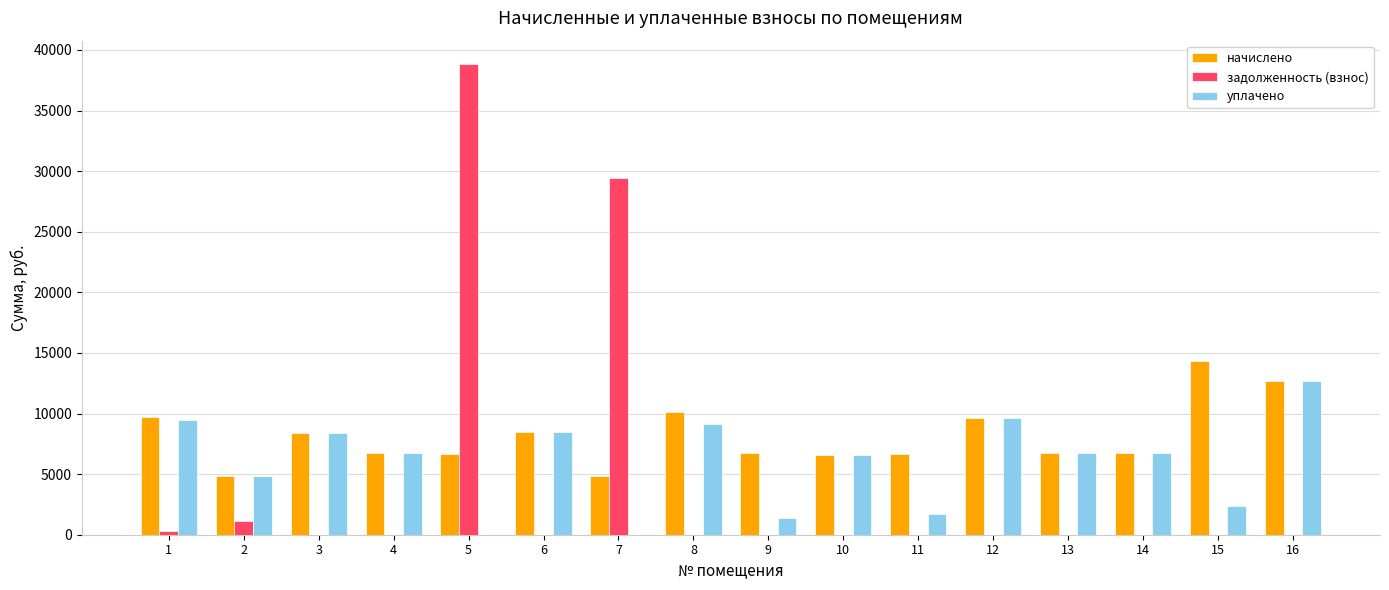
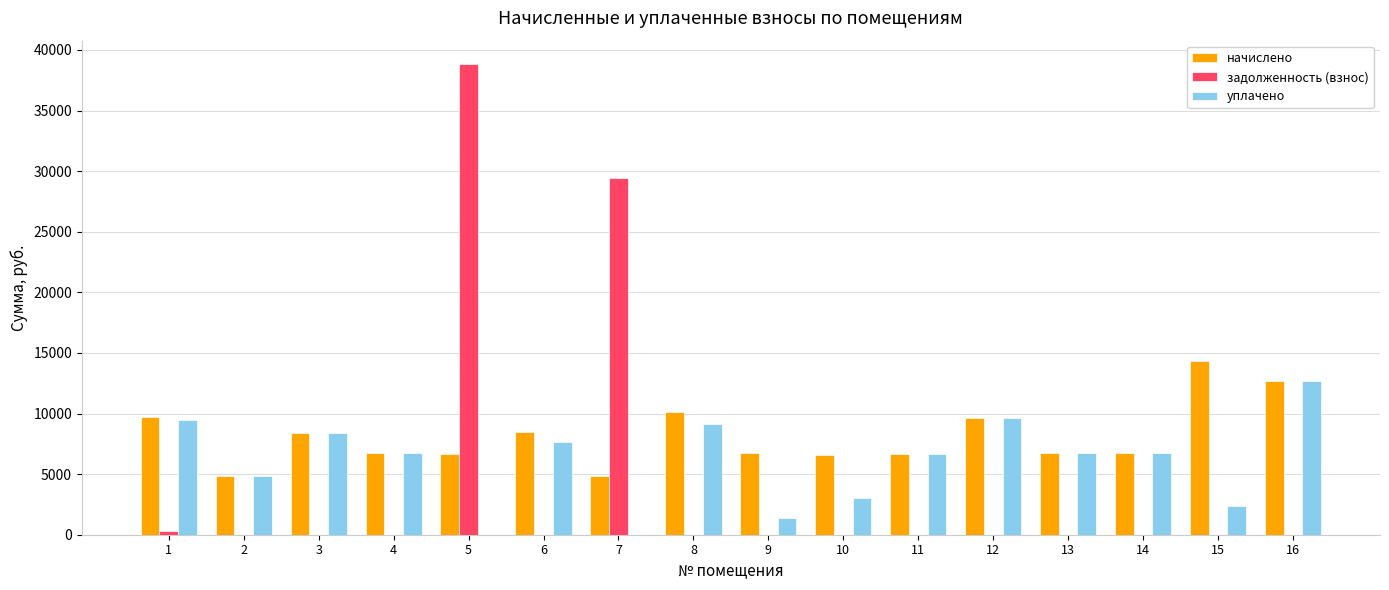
  {
    "начислено": {
      "1": 9700,
      "2": 4900,
      "3": 8400,
      "4": 6700,
      "5": 6600,
      "6": 8400,
      "7": 4900,
      "8": 10100,
      "9": 6700,
      "10": 6600,
      "11": 6700,
      "12": 9700,
      "13": 6800,
      "14": 6800,
      "15": 14300,
      "16": 12700
    },
    "задолженность (взнос)": {
      "1": 300,
-     "2": 1200,
+     "2": 0,
      "3": 0,
      "4": 0,
      "5": 38800,
      "6": 0,
      "7": 29400,
      "8": 0,
      "9": 0,
      "10": 0,
      "11": 0,
      "12": 0,
      "13": 0,
      "14": 0,
      "15": 0,
      "16": 0
    },
    "уплачено": {
      "1": 9500,
      "2": 4900,
      "3": 8400,
      "4": 6700,
      "5": 0,
-     "6": 8400,
+     "6": 7700,
      "7": 0,
      "8": 9100,
      "9": 1400,
-     "10": 6600,
-     "11": 1700,
+     "10": 3000,
+     "11": 6700,
      "12": 9700,
      "13": 6800,
      "14": 6800,
      "15": 2400,
      "16": 12700
    }
  }
